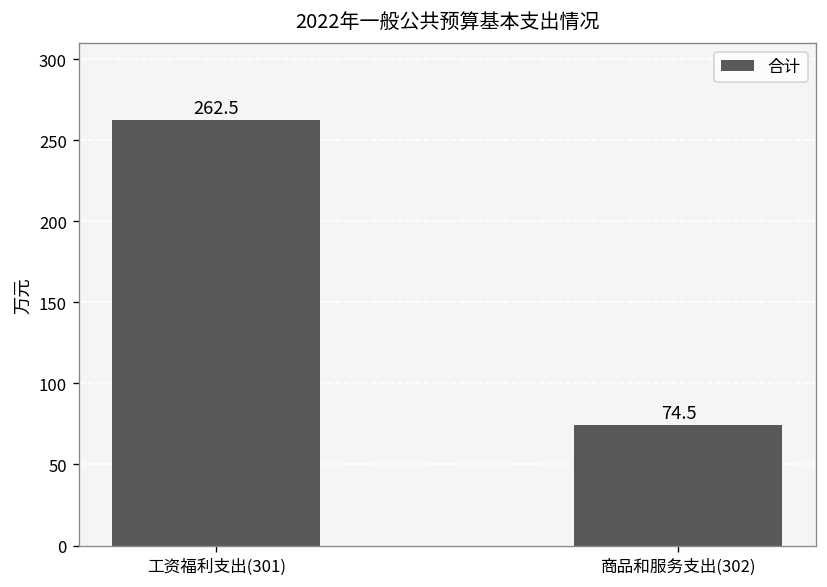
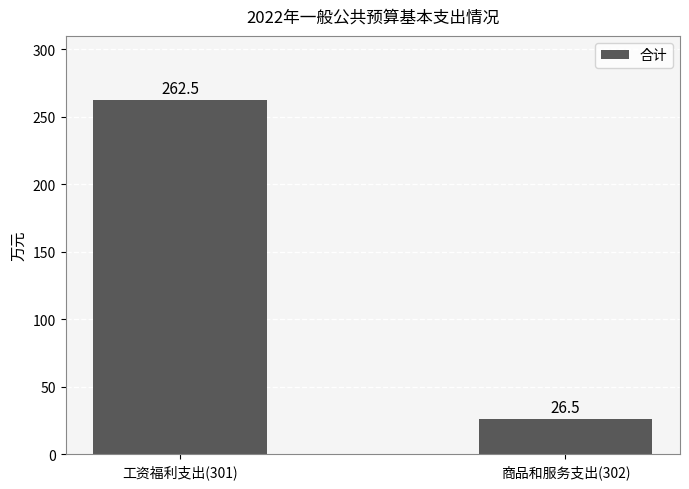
  {
    "工资福利支出(301)": 262.5,
-   "商品和服务支出(302)": 74.5
+   "商品和服务支出(302)": 26.5
  }
